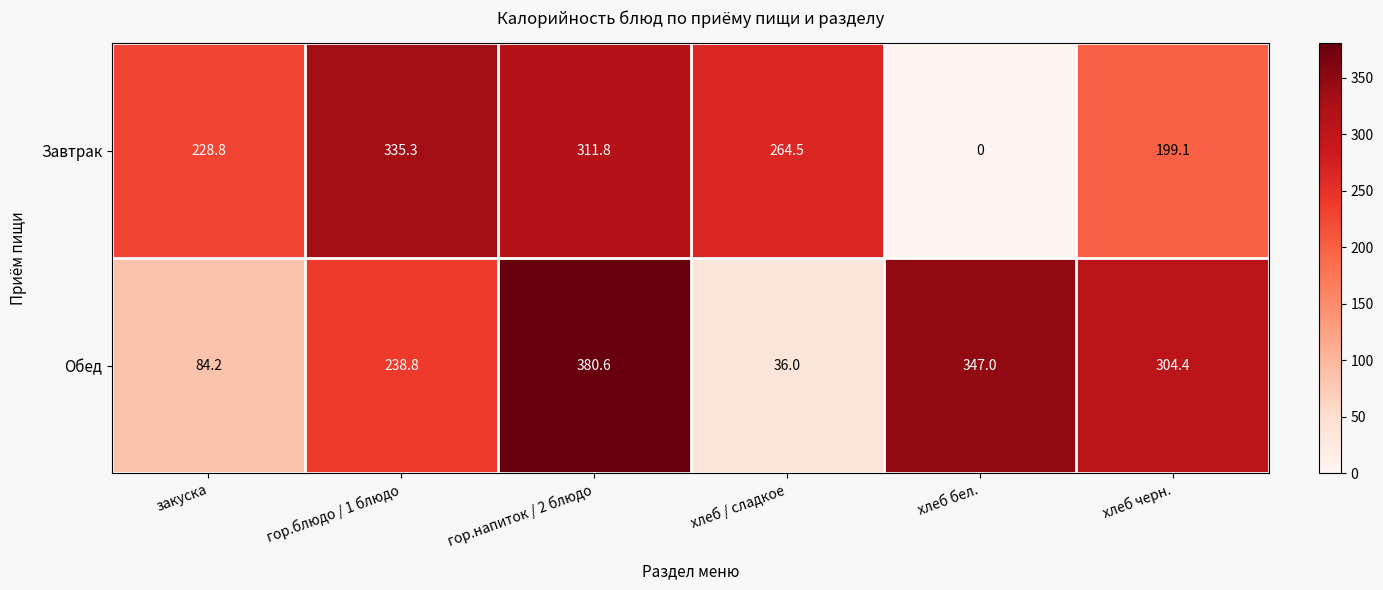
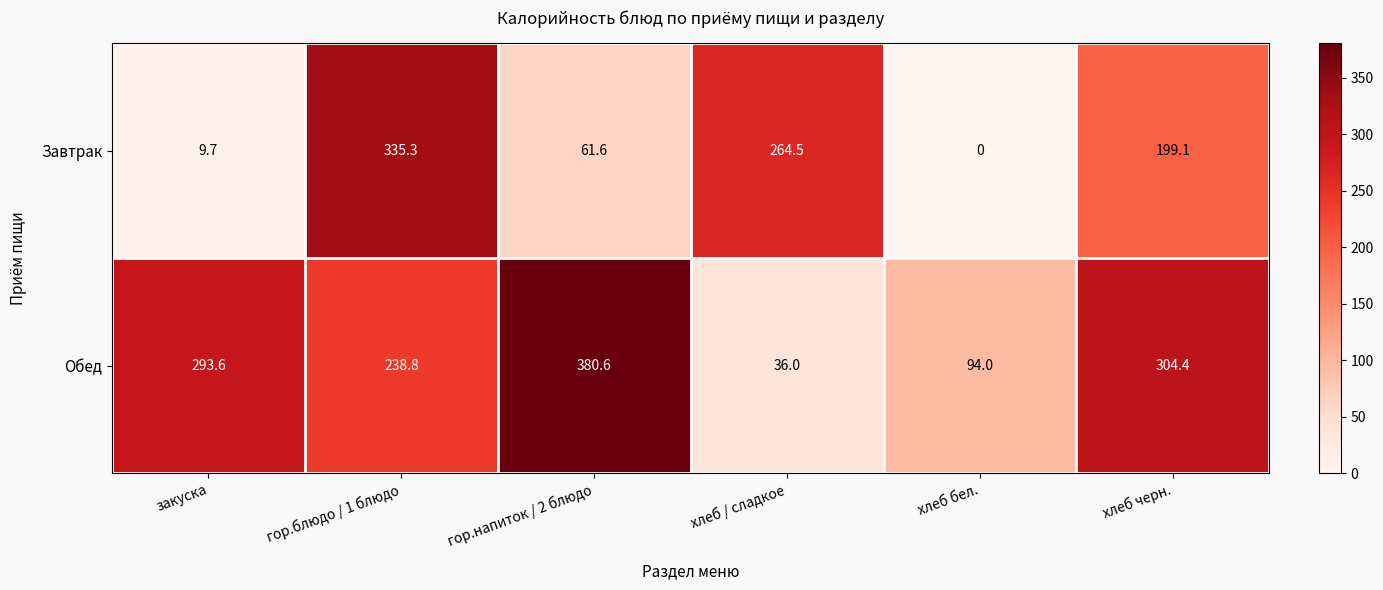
  {
    "Завтрак": {
-     "закуска": 228.8,
+     "закуска": 9.7,
      "гор.блюдо / 1 блюдо": 335.3,
-     "гор.напиток / 2 блюдо": 311.8,
+     "гор.напиток / 2 блюдо": 61.6,
      "хлеб / сладкое": 264.5,
      "хлеб бел.": 0,
      "хлеб черн.": 199.1
    },
    "Обед": {
-     "закуска": 84.2,
+     "закуска": 293.6,
      "гор.блюдо / 1 блюдо": 238.8,
      "гор.напиток / 2 блюдо": 380.6,
      "хлеб / сладкое": 36.0,
-     "хлеб бел.": 347.0,
+     "хлеб бел.": 94.0,
      "хлеб черн.": 304.4
    }
  }
